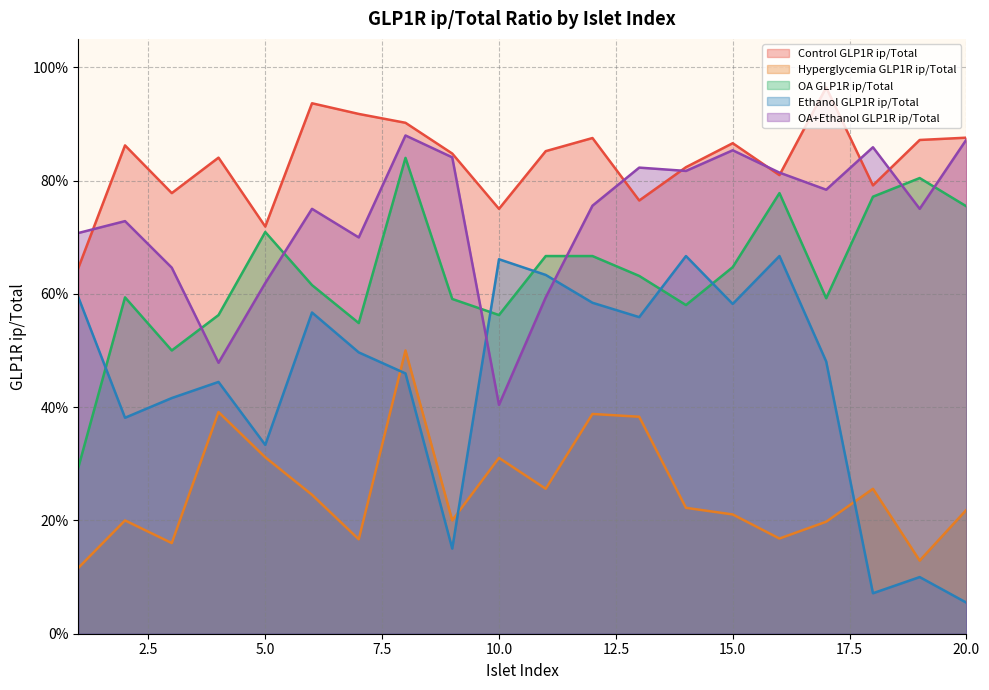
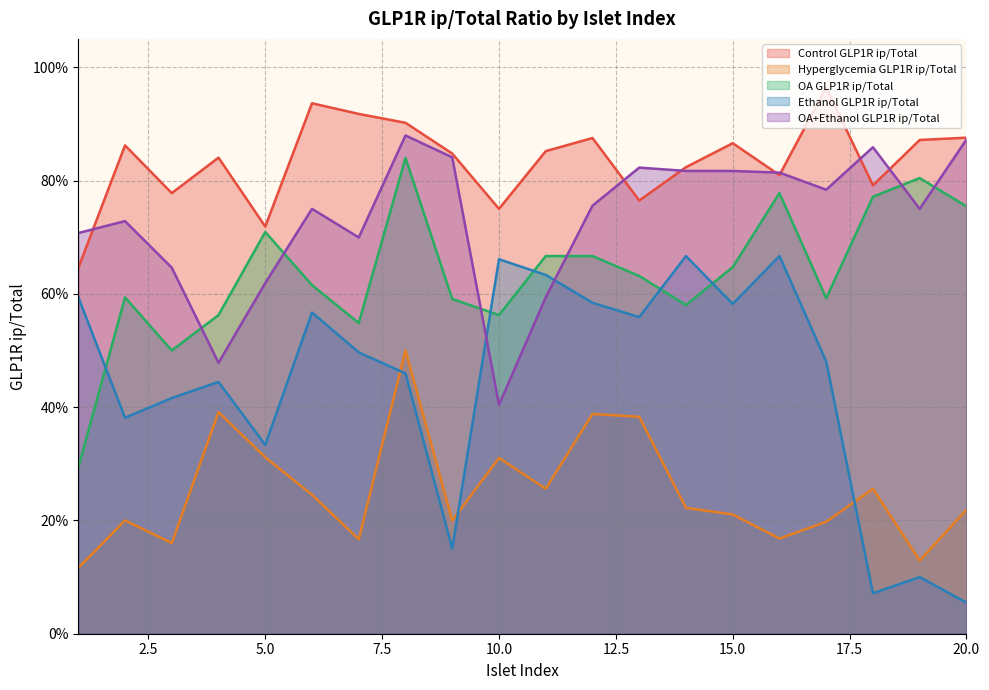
  {
    "OA+Ethanol GLP1R ip/Total": {
      "5.0": "62%",
      "10.0": "40%",
-     "15.0": "85%"
+     "15.0": "82%"
    }
  }
